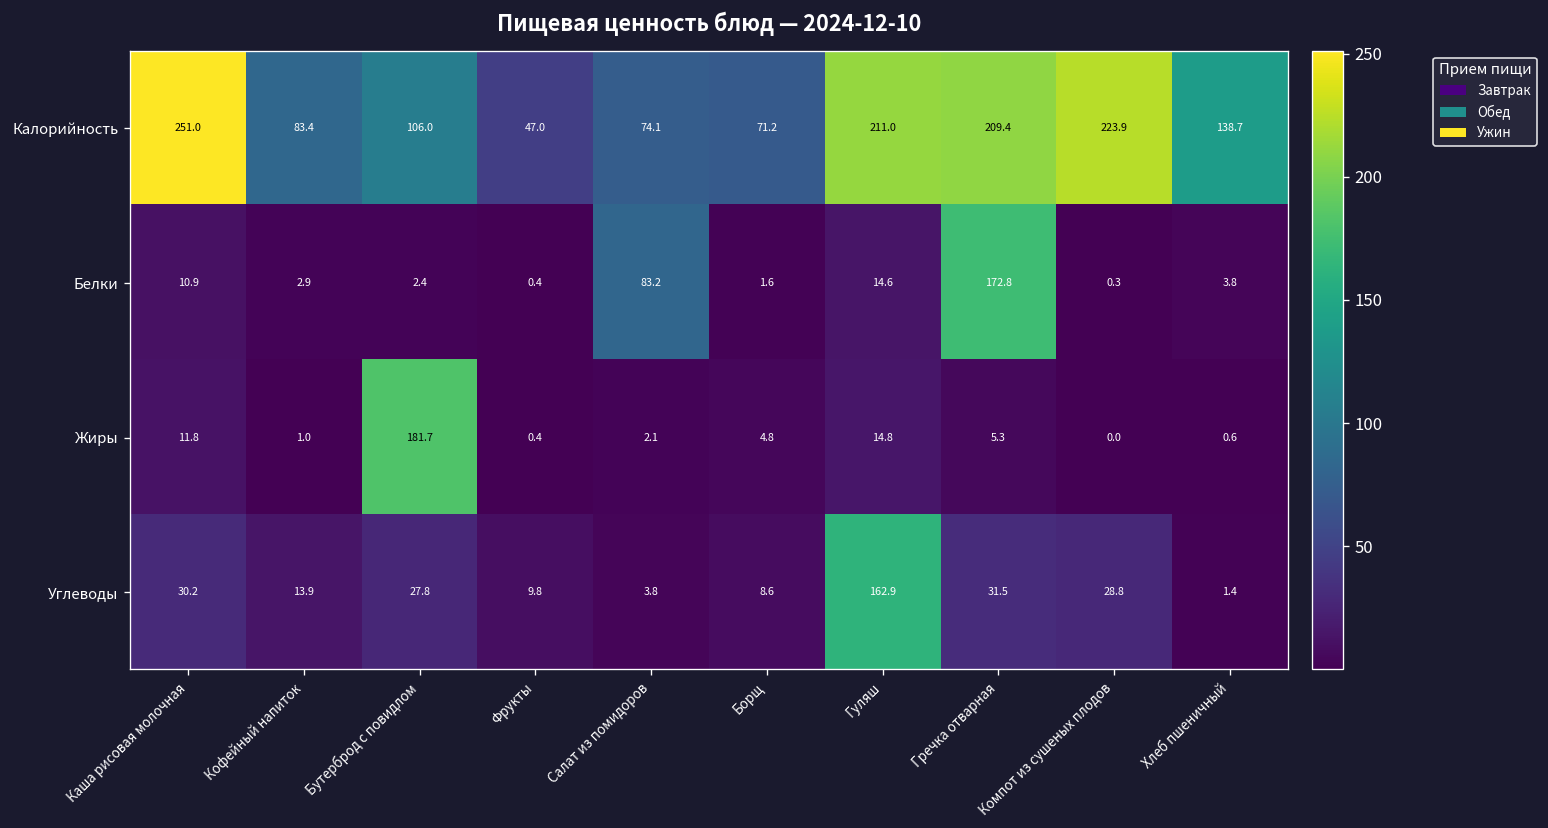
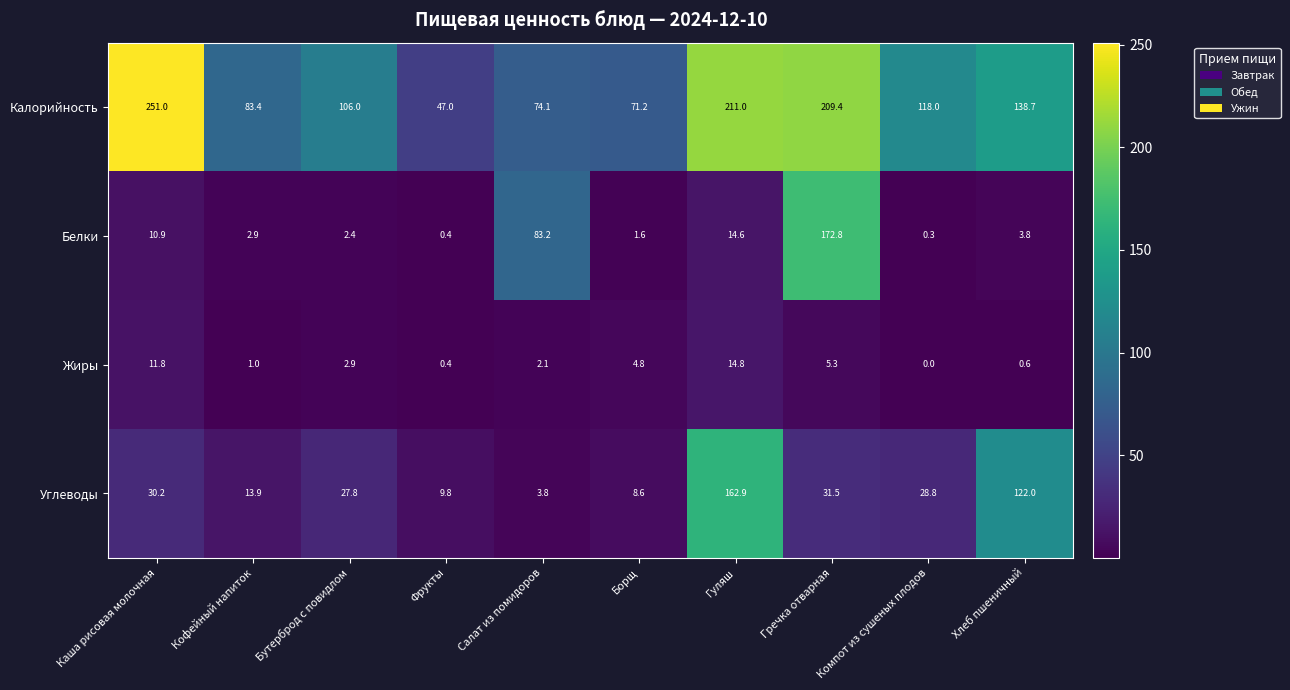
  {
    "Калорийность": {
      "Каша рисовая молочная": 251.0,
      "Кофейный напиток": 83.4,
      "Бутерброд с повидлом": 106.0,
      "Фрукты": 47.0,
      "Салат из помидоров": 74.1,
      "Борщ": 71.2,
      "Гуляш": 211.0,
      "Гречка отварная": 209.4,
-     "Компот из сушеных плодов": 223.9,
+     "Компот из сушеных плодов": 118.0,
      "Хлеб пшеничный": 138.7
    },
    "Белки": {
      "Каша рисовая молочная": 10.9,
      "Кофейный напиток": 2.9,
      "Бутерброд с повидлом": 2.4,
      "Фрукты": 0.4,
      "Салат из помидоров": 83.2,
      "Борщ": 1.6,
      "Гуляш": 14.6,
      "Гречка отварная": 172.8,
      "Компот из сушеных плодов": 0.3,
      "Хлеб пшеничный": 3.8
    },
    "Жиры": {
      "Каша рисовая молочная": 11.8,
      "Кофейный напиток": 1.0,
-     "Бутерброд с повидлом": 181.7,
+     "Бутерброд с повидлом": 2.9,
      "Фрукты": 0.4,
      "Салат из помидоров": 2.1,
      "Борщ": 4.8,
      "Гуляш": 14.8,
      "Гречка отварная": 5.3,
      "Компот из сушеных плодов": 0.0,
      "Хлеб пшеничный": 0.6
    },
    "Углеводы": {
      "Каша рисовая молочная": 30.2,
      "Кофейный напиток": 13.9,
      "Бутерброд с повидлом": 27.8,
      "Фрукты": 9.8,
      "Салат из помидоров": 3.8,
      "Борщ": 8.6,
      "Гуляш": 162.9,
      "Гречка отварная": 31.5,
      "Компот из сушеных плодов": 28.8,
-     "Хлеб пшеничный": 1.4
+     "Хлеб пшеничный": 122.0
    }
  }
